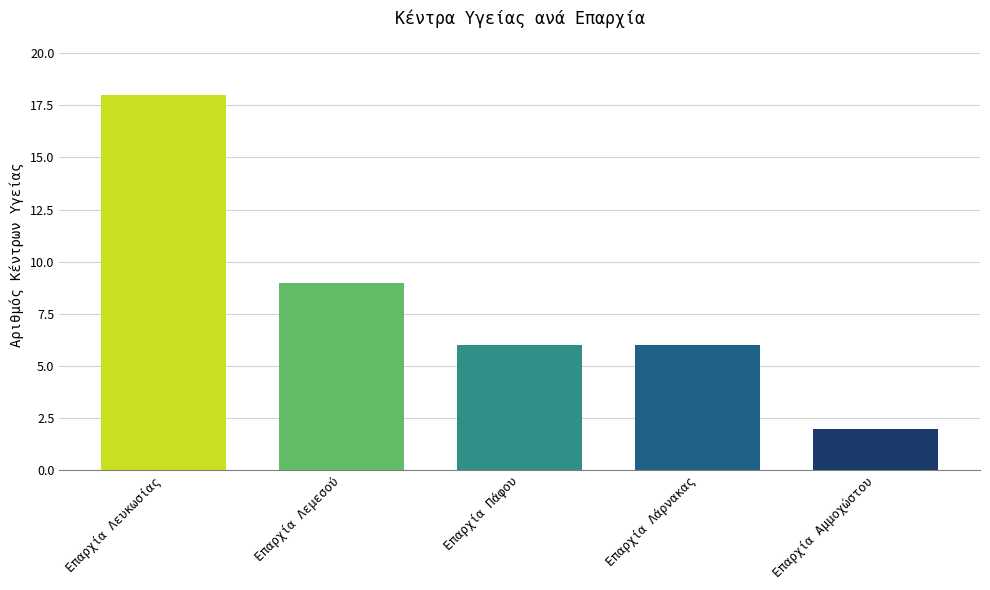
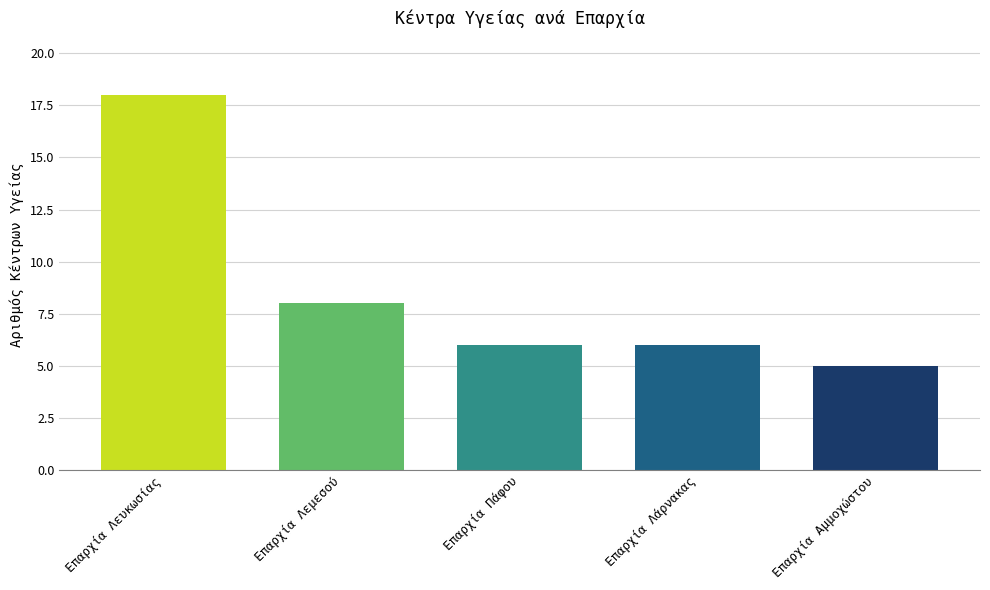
  {
    "Επαρχία Λευκωσίας": 18,
-   "Επαρχία Λεμεσού": 9,
+   "Επαρχία Λεμεσού": 8,
    "Επαρχία Πάφου": 6,
    "Επαρχία Λάρνακας": 6,
-   "Επαρχία Αμμοχώστου": 2
+   "Επαρχία Αμμοχώστου": 5
  }
